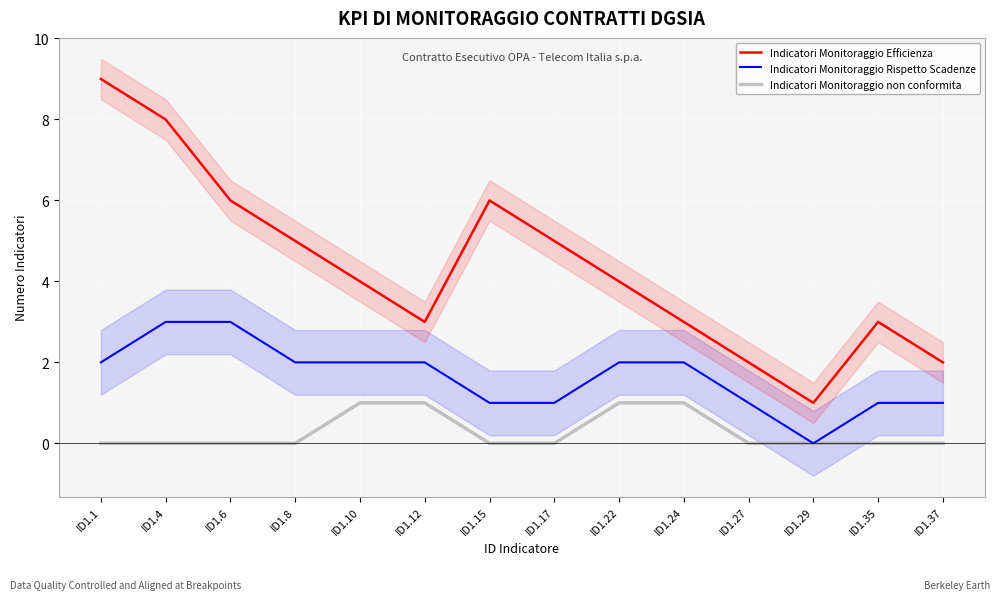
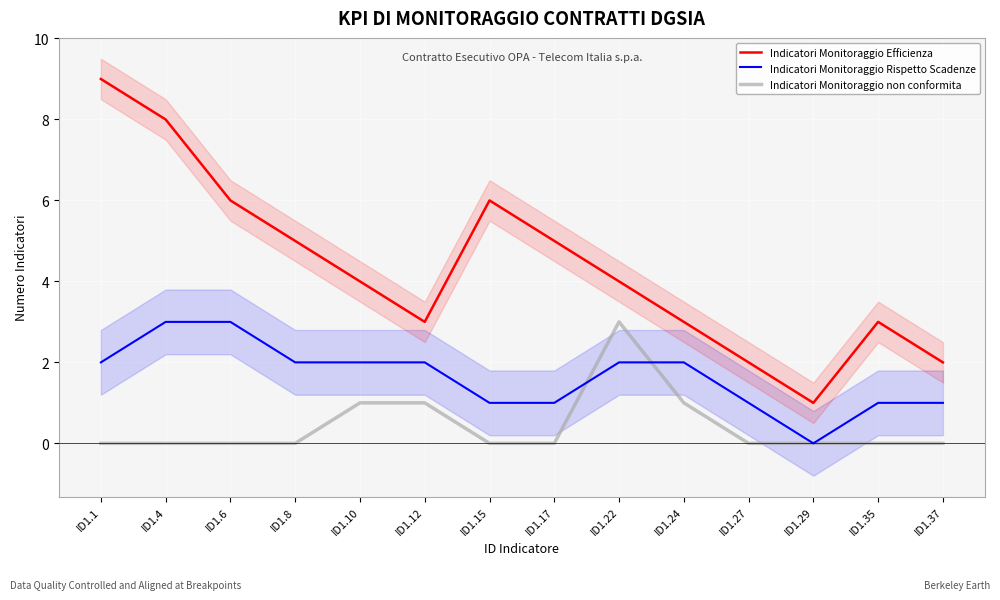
  {
    "Indicatori Monitoraggio non conformita": {
      "ID1.1": 0,
      "ID1.4": 0,
      "ID1.6": 0,
      "ID1.8": 0,
      "ID1.10": 1,
      "ID1.12": 1,
      "ID1.15": 0,
      "ID1.17": 0,
-     "ID1.22": 1,
+     "ID1.22": 3,
      "ID1.24": 1,
      "ID1.27": 0,
      "ID1.35": 0,
      "ID1.37": 0
    }
  }
